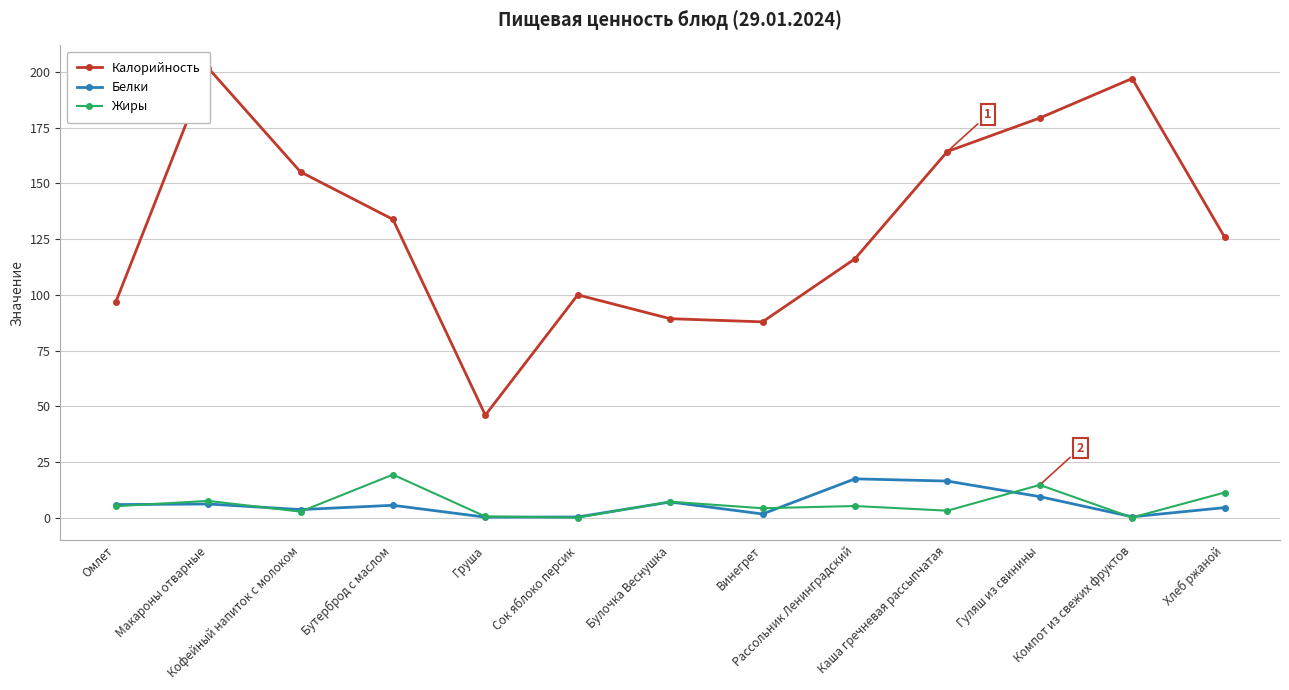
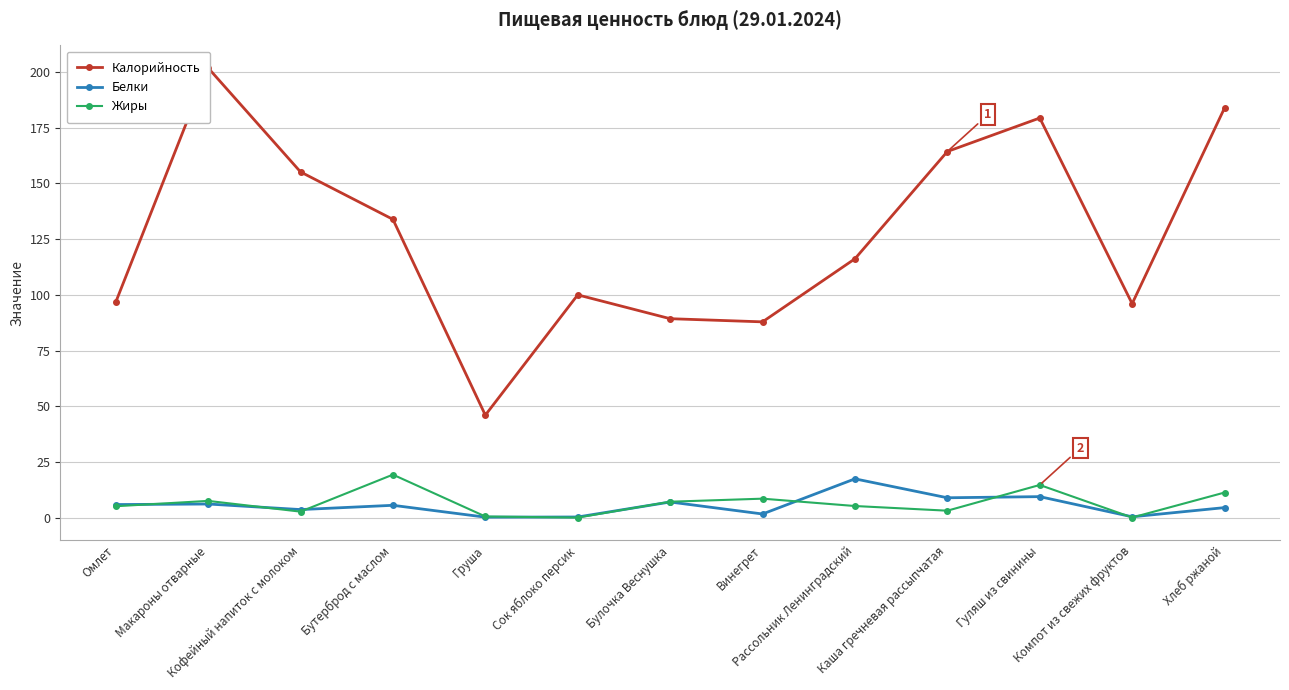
  {
    "Калорийность": {
      "Омлет": 97,
      "Кофейный напиток с молоком": 155,
      "Бутерброд с маслом": 134,
      "Груша": 46,
      "Сок яблоко персик": 100,
      "Булочка Веснушка": 89,
      "Винегрет": 88,
      "Рассольник Ленинградский": 116,
      "Гуляш из свинины": 179,
-     "Компот из свежих фруктов": 197,
-     "Хлеб ржаной": 126
+     "Компот из свежих фруктов": 96,
+     "Хлеб ржаной": 184
    },
    "Белки": {
      "Макароны отварные": 6,
      "Бутерброд с маслом": 6,
      "Винегрет": 2,
      "Рассольник Ленинградский": 17,
-     "Каша гречневая рассыпчатая": 16,
+     "Каша гречневая рассыпчатая": 9,
      "Гуляш из свинины": 9,
      "Хлеб ржаной": 4
    },
    "Жиры": {
      "Макароны отварные": 8,
      "Бутерброд с маслом": 19,
-     "Винегрет": 4,
+     "Винегрет": 9,
      "Рассольник Ленинградский": 5,
      "Каша гречневая рассыпчатая": 3,
      "Хлеб ржаной": 11
    }
  }
